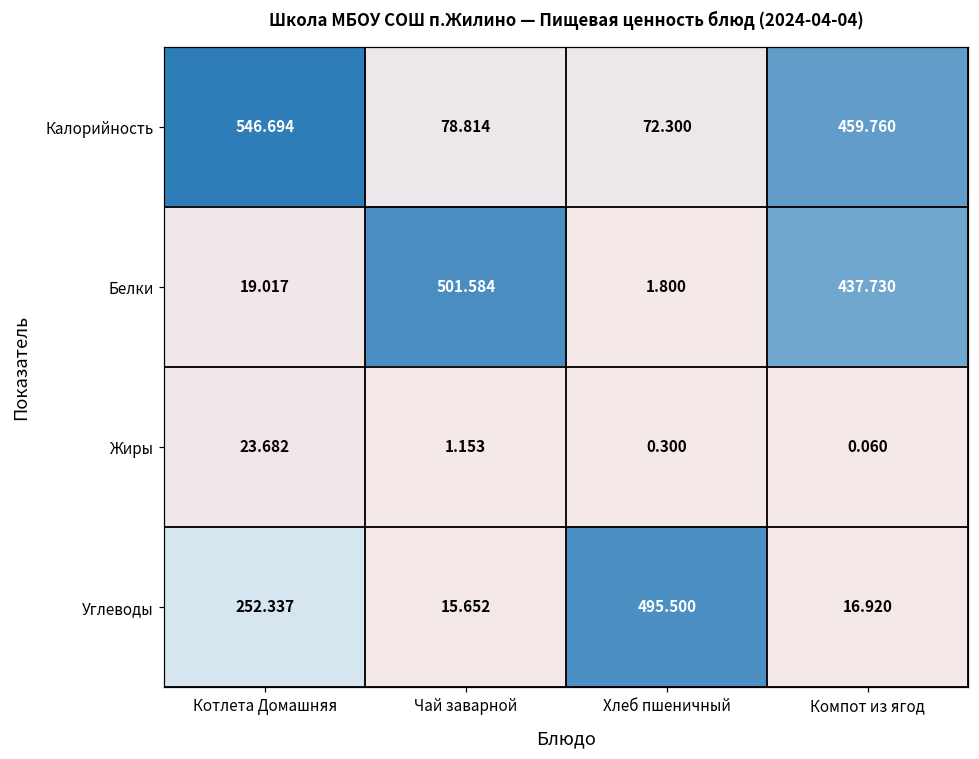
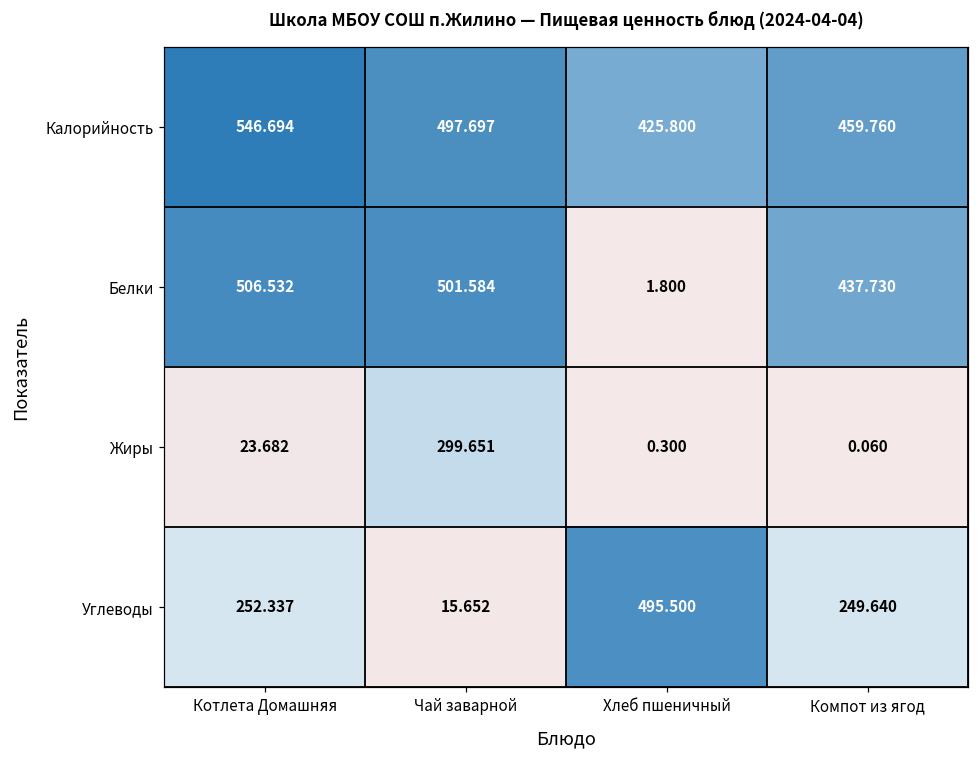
  {
    "Калорийность": {
      "Котлета Домашняя": 546.694,
-     "Чай заварной": 78.814,
-     "Хлеб пшеничный": 72.300,
+     "Чай заварной": 497.697,
+     "Хлеб пшеничный": 425.800,
      "Компот из ягод": 459.760
    },
    "Белки": {
-     "Котлета Домашняя": 19.017,
+     "Котлета Домашняя": 506.532,
      "Чай заварной": 501.584,
      "Хлеб пшеничный": 1.800,
      "Компот из ягод": 437.730
    },
    "Жиры": {
      "Котлета Домашняя": 23.682,
-     "Чай заварной": 1.153,
+     "Чай заварной": 299.651,
      "Хлеб пшеничный": 0.300,
      "Компот из ягод": 0.060
    },
    "Углеводы": {
      "Котлета Домашняя": 252.337,
      "Чай заварной": 15.652,
      "Хлеб пшеничный": 495.500,
-     "Компот из ягод": 16.920
+     "Компот из ягод": 249.640
    }
  }
